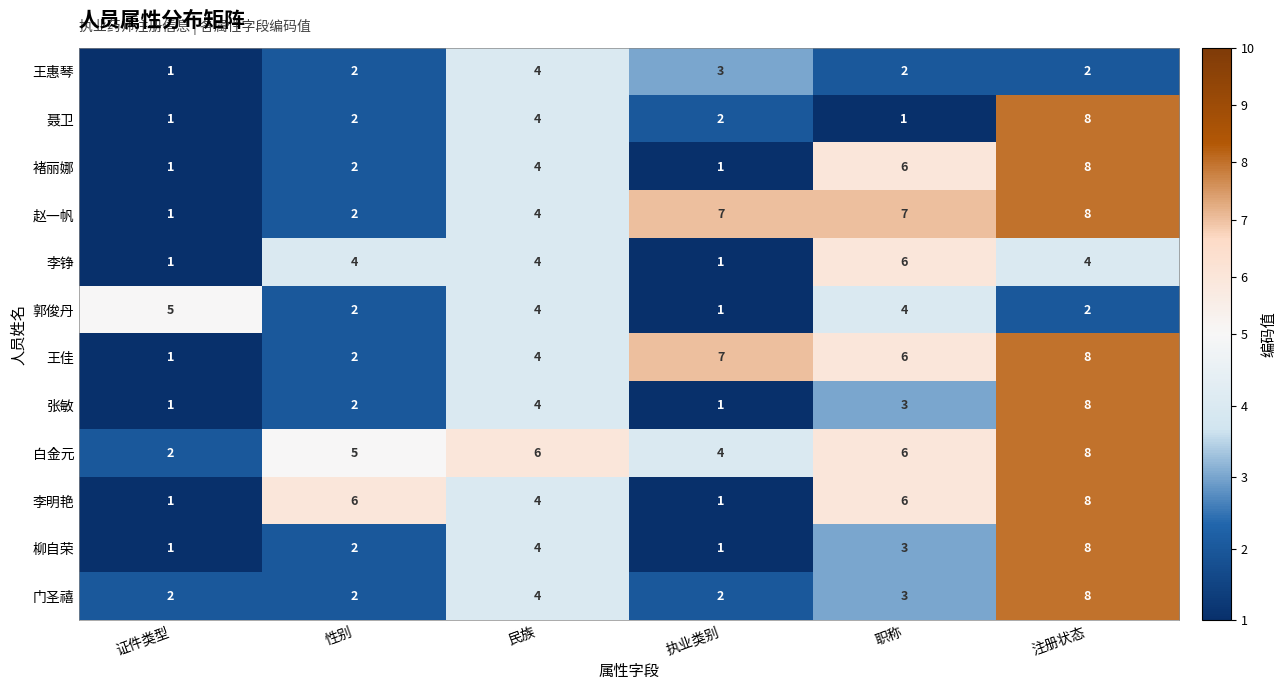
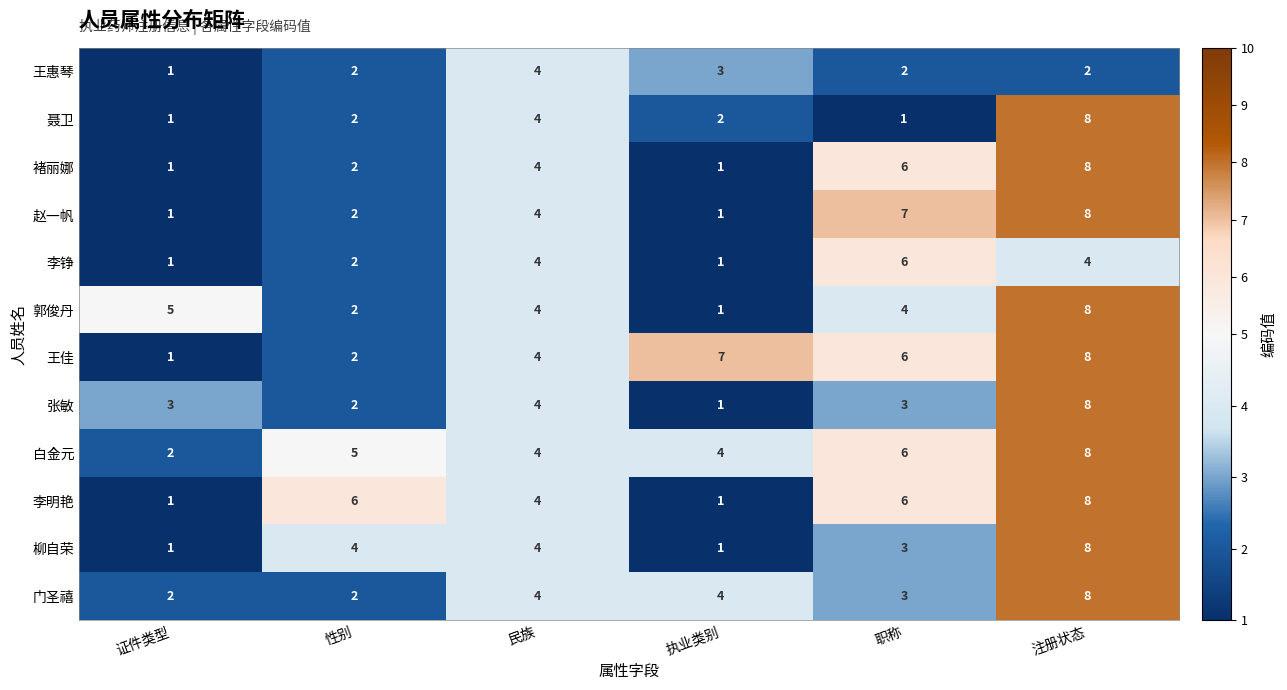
  {
    "王惠琴": {
      "证件类型": 1,
      "性别": 2,
      "民族": 4,
      "执业类别": 3,
      "职称": 2,
      "注册状态": 2
    },
    "聂卫": {
      "证件类型": 1,
      "性别": 2,
      "民族": 4,
      "执业类别": 2,
      "职称": 1,
      "注册状态": 8
    },
    "褚丽娜": {
      "证件类型": 1,
      "性别": 2,
      "民族": 4,
      "执业类别": 1,
      "职称": 6,
      "注册状态": 8
    },
    "赵一帆": {
      "证件类型": 1,
      "性别": 2,
      "民族": 4,
-     "执业类别": 7,
+     "执业类别": 1,
      "职称": 7,
      "注册状态": 8
    },
    "李铮": {
      "证件类型": 1,
-     "性别": 4,
+     "性别": 2,
      "民族": 4,
      "执业类别": 1,
      "职称": 6,
      "注册状态": 4
    },
    "郭俊丹": {
      "证件类型": 5,
      "性别": 2,
      "民族": 4,
      "执业类别": 1,
      "职称": 4,
-     "注册状态": 2
+     "注册状态": 8
    },
    "王佳": {
      "证件类型": 1,
      "性别": 2,
      "民族": 4,
      "执业类别": 7,
      "职称": 6,
      "注册状态": 8
    },
    "张敏": {
-     "证件类型": 1,
+     "证件类型": 3,
      "性别": 2,
      "民族": 4,
      "执业类别": 1,
      "职称": 3,
      "注册状态": 8
    },
    "白金元": {
      "证件类型": 2,
      "性别": 5,
-     "民族": 6,
+     "民族": 4,
      "执业类别": 4,
      "职称": 6,
      "注册状态": 8
    },
    "李明艳": {
      "证件类型": 1,
      "性别": 6,
      "民族": 4,
      "执业类别": 1,
      "职称": 6,
      "注册状态": 8
    },
    "柳自荣": {
      "证件类型": 1,
-     "性别": 2,
+     "性别": 4,
      "民族": 4,
      "执业类别": 1,
      "职称": 3,
      "注册状态": 8
    },
    "门圣禧": {
      "证件类型": 2,
      "性别": 2,
      "民族": 4,
-     "执业类别": 2,
+     "执业类别": 4,
      "职称": 3,
      "注册状态": 8
    }
  }
